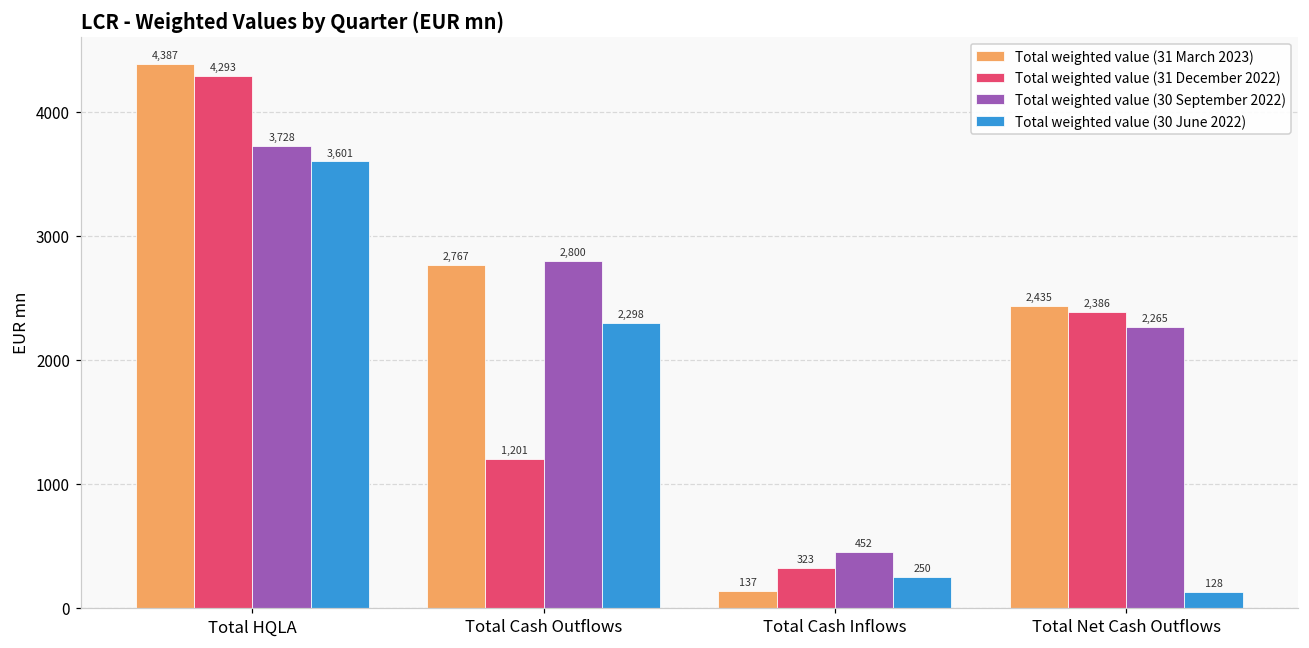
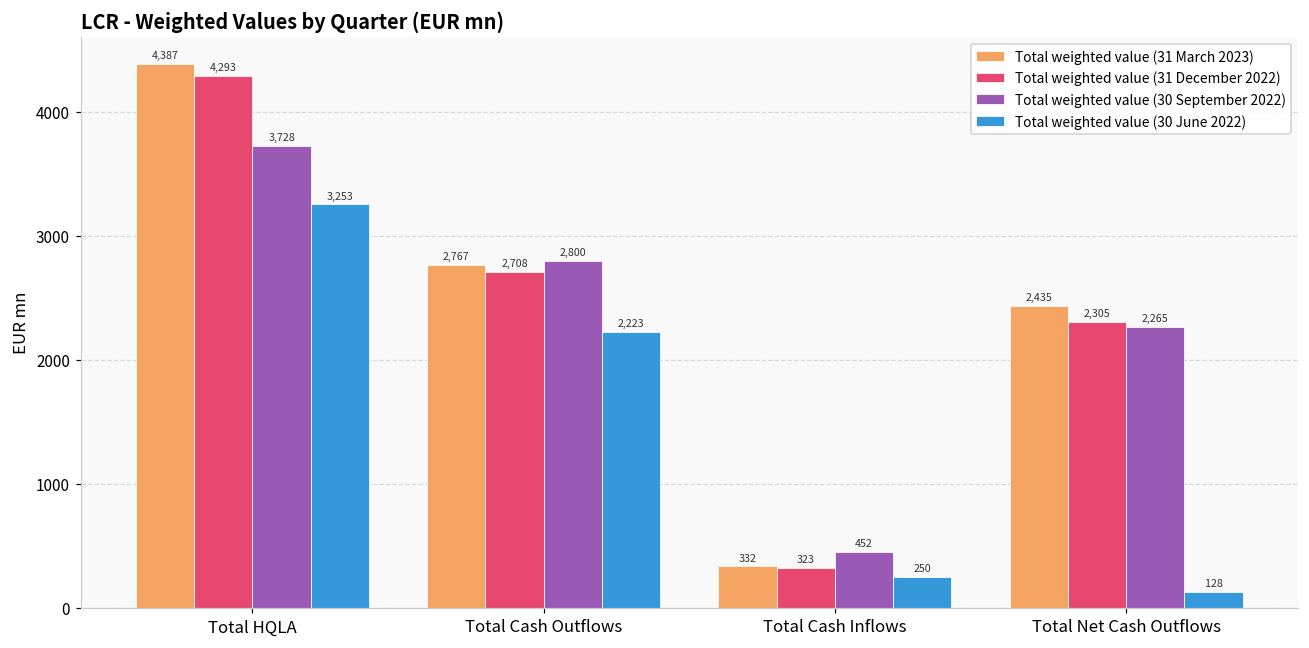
  {
    "Total weighted value (31 March 2023)": {
      "Total HQLA": "4,387",
      "Total Cash Outflows": "2,767",
-     "Total Cash Inflows": "137",
+     "Total Cash Inflows": "332",
      "Total Net Cash Outflows": "2,435"
    },
    "Total weighted value (31 December 2022)": {
      "Total HQLA": "4,293",
-     "Total Cash Outflows": "1,201",
+     "Total Cash Outflows": "2,708",
      "Total Cash Inflows": "323",
-     "Total Net Cash Outflows": "2,386"
+     "Total Net Cash Outflows": "2,305"
    },
    "Total weighted value (30 September 2022)": {
      "Total HQLA": "3,728",
      "Total Cash Outflows": "2,800",
      "Total Cash Inflows": "452",
      "Total Net Cash Outflows": "2,265"
    },
    "Total weighted value (30 June 2022)": {
-     "Total HQLA": "3,601",
-     "Total Cash Outflows": "2,298",
+     "Total HQLA": "3,253",
+     "Total Cash Outflows": "2,223",
      "Total Cash Inflows": "250",
      "Total Net Cash Outflows": "128"
    }
  }
